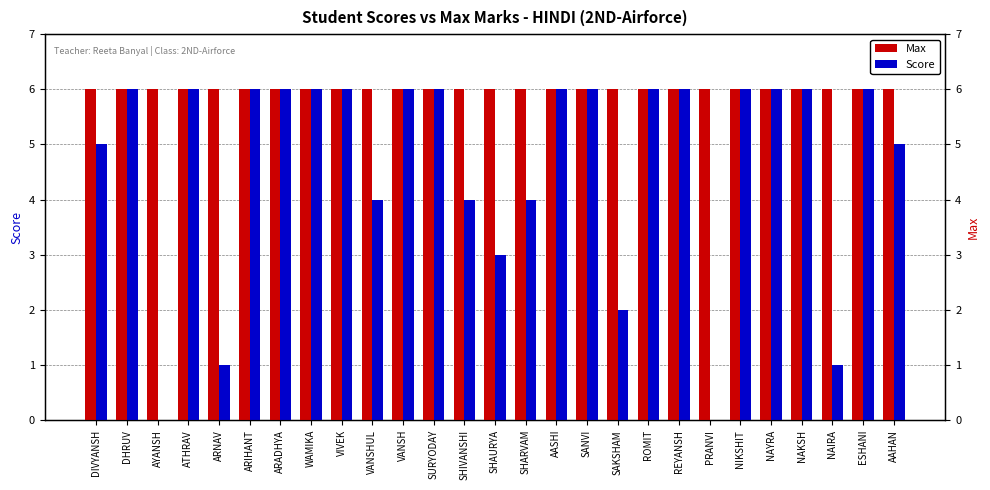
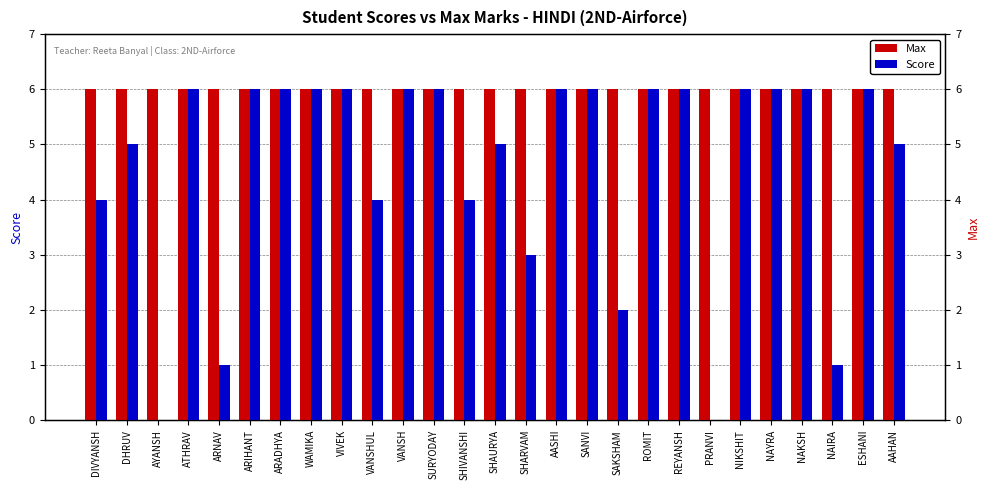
  {
    "Max": {
      "DIVYANSH": 6,
      "DHRUV": 6,
      "AYANSH": 6,
      "ATHRAV": 6,
      "ARNAV": 6,
      "ARIHANT": 6,
      "ARADHYA": 6,
      "WAMIKA": 6,
      "VIVEK": 6,
      "VANSHUL": 6,
      "VANSH": 6,
      "SURYODAY": 6,
      "SHIVANSHI": 6,
      "SHAURYA": 6,
      "SHARVAM": 6,
      "AASHI": 6,
      "SANVI": 6,
      "SAKSHAM": 6,
      "ROMIT": 6,
      "REYANSH": 6,
      "PRANVI": 6,
      "NIKSHIT": 6,
      "NAYRA": 6,
      "NAKSH": 6,
      "NAIRA": 6,
      "ESHANI": 6,
      "AAHAN": 6
    },
    "Score": {
-     "DIVYANSH": 5,
-     "DHRUV": 6,
+     "DIVYANSH": 4,
+     "DHRUV": 5,
      "AYANSH": 0,
      "ATHRAV": 6,
      "ARNAV": 1,
      "ARIHANT": 6,
      "ARADHYA": 6,
      "WAMIKA": 6,
      "VIVEK": 6,
      "VANSHUL": 4,
      "VANSH": 6,
      "SURYODAY": 6,
      "SHIVANSHI": 4,
-     "SHAURYA": 3,
-     "SHARVAM": 4,
+     "SHAURYA": 5,
+     "SHARVAM": 3,
      "AASHI": 6,
      "SANVI": 6,
      "SAKSHAM": 2,
      "ROMIT": 6,
      "REYANSH": 6,
      "PRANVI": 0,
      "NIKSHIT": 6,
      "NAYRA": 6,
      "NAKSH": 6,
      "NAIRA": 1,
      "ESHANI": 6,
      "AAHAN": 5
    }
  }
